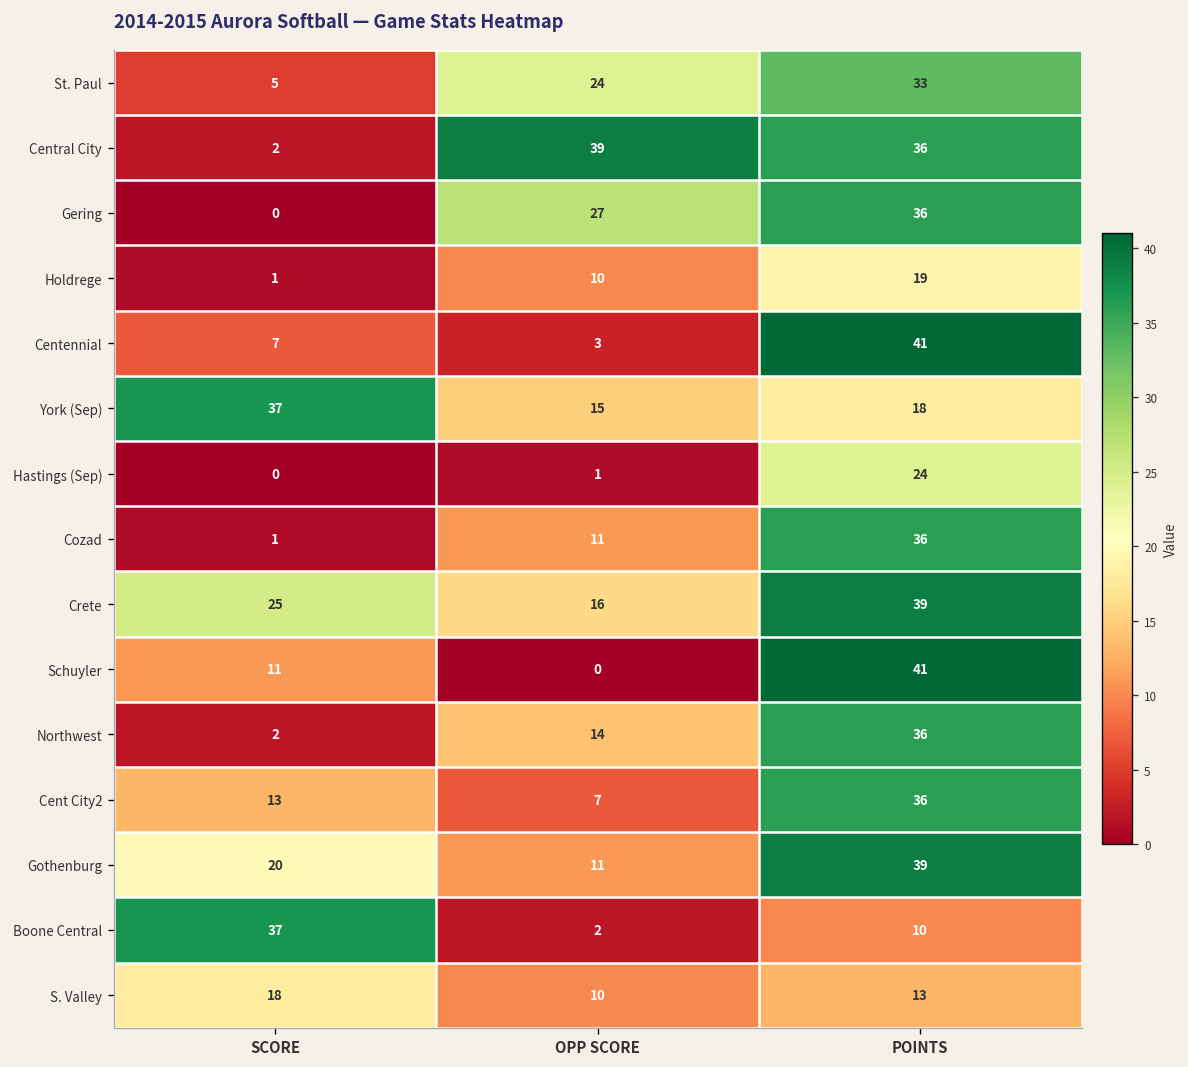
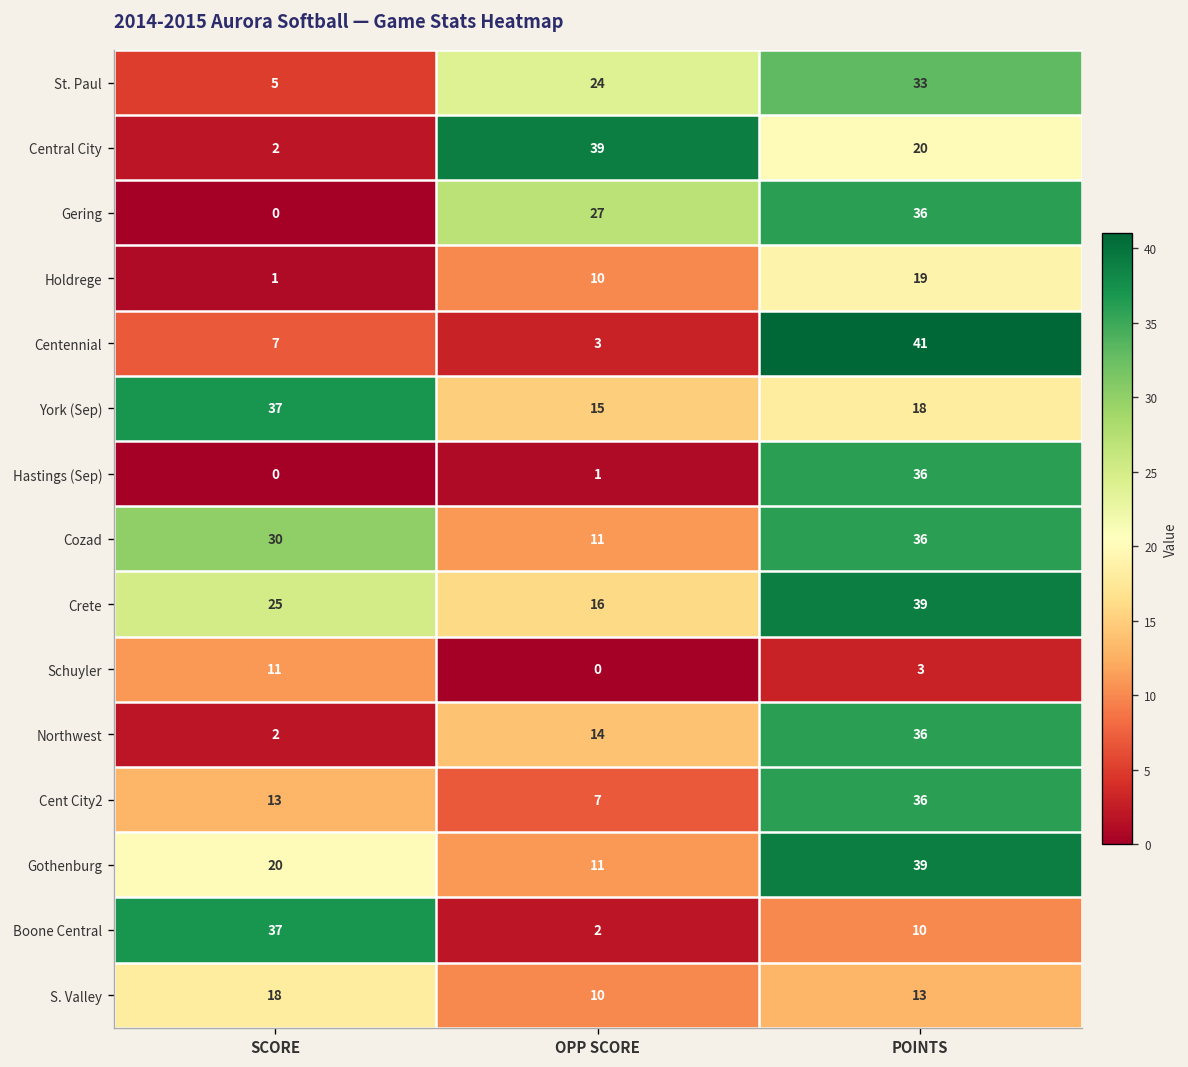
  {
    "St. Paul": {
      "SCORE": 5,
      "OPP SCORE": 24,
      "POINTS": 33
    },
    "Central City": {
      "SCORE": 2,
      "OPP SCORE": 39,
-     "POINTS": 36
+     "POINTS": 20
    },
    "Gering": {
      "SCORE": 0,
      "OPP SCORE": 27,
      "POINTS": 36
    },
    "Holdrege": {
      "SCORE": 1,
      "OPP SCORE": 10,
      "POINTS": 19
    },
    "Centennial": {
      "SCORE": 7,
      "OPP SCORE": 3,
      "POINTS": 41
    },
    "York (Sep)": {
      "SCORE": 37,
      "OPP SCORE": 15,
      "POINTS": 18
    },
    "Hastings (Sep)": {
      "SCORE": 0,
      "OPP SCORE": 1,
-     "POINTS": 24
+     "POINTS": 36
    },
    "Cozad": {
-     "SCORE": 1,
+     "SCORE": 30,
      "OPP SCORE": 11,
      "POINTS": 36
    },
    "Crete": {
      "SCORE": 25,
      "OPP SCORE": 16,
      "POINTS": 39
    },
    "Schuyler": {
      "SCORE": 11,
      "OPP SCORE": 0,
-     "POINTS": 41
+     "POINTS": 3
    },
    "Northwest": {
      "SCORE": 2,
      "OPP SCORE": 14,
      "POINTS": 36
    },
    "Cent City2": {
      "SCORE": 13,
      "OPP SCORE": 7,
      "POINTS": 36
    },
    "Gothenburg": {
      "SCORE": 20,
      "OPP SCORE": 11,
      "POINTS": 39
    },
    "Boone Central": {
      "SCORE": 37,
      "OPP SCORE": 2,
      "POINTS": 10
    },
    "S. Valley": {
      "SCORE": 18,
      "OPP SCORE": 10,
      "POINTS": 13
    }
  }
